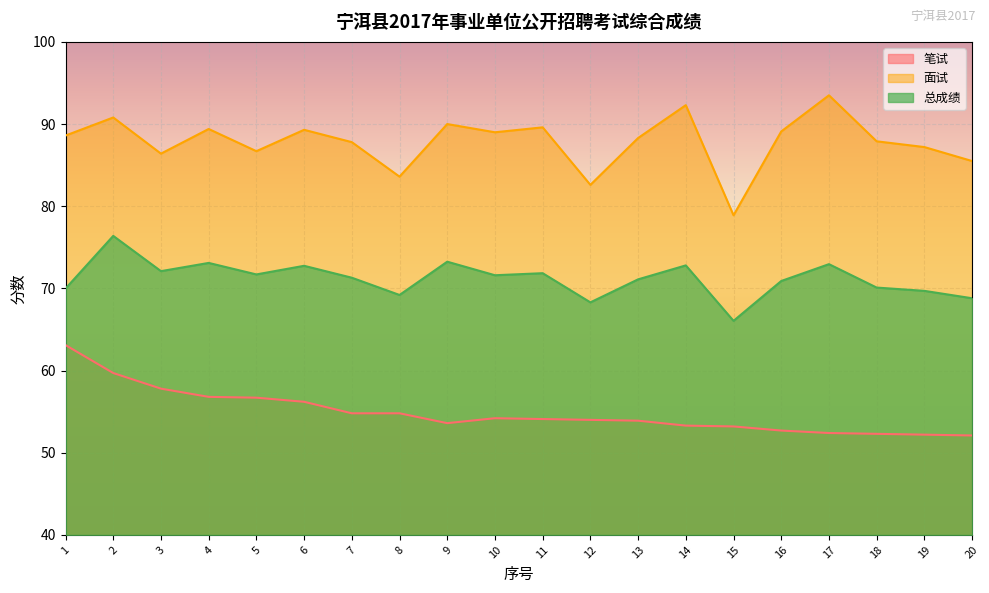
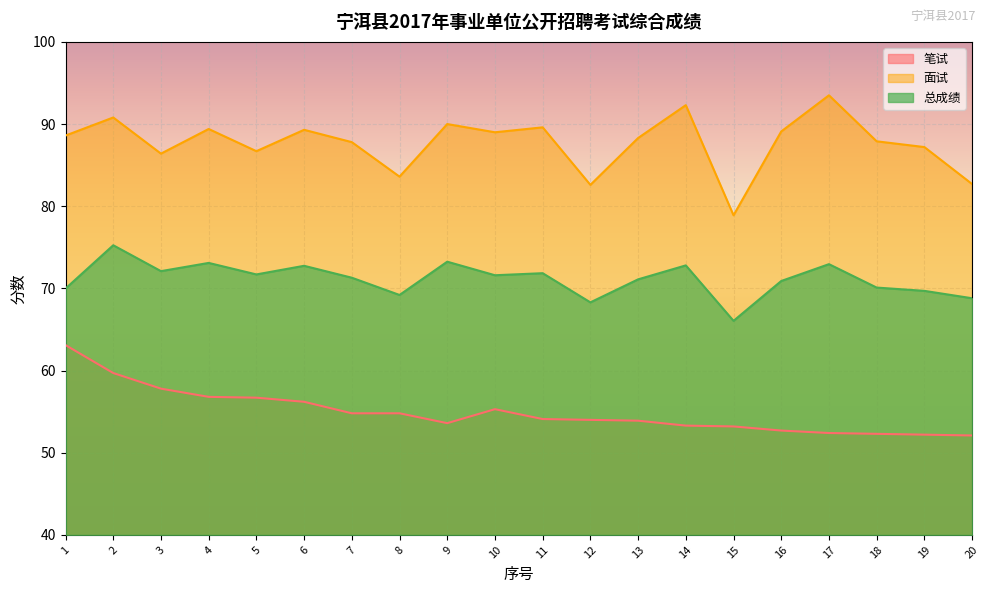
  {
    "笔试": {
      "1": 63,
      "2": 60,
      "3": 58,
      "4": 57,
      "5": 57,
      "6": 56,
      "7": 55,
      "8": 55,
      "9": 54,
-     "10": 54,
+     "10": 55,
      "11": 54,
      "12": 54,
      "13": 54,
      "14": 53,
      "15": 53,
      "16": 53,
      "17": 52,
      "18": 52,
      "19": 52,
      "20": 52
    },
    "面试": {
      "1": 89,
      "2": 91,
      "3": 86,
      "4": 89,
      "5": 87,
      "6": 89,
      "7": 88,
      "8": 84,
      "9": 90,
      "10": 89,
      "11": 90,
      "12": 83,
      "13": 88,
      "14": 92,
      "15": 79,
      "16": 89,
      "17": 94,
      "18": 88,
      "19": 87,
-     "20": 86
+     "20": 83
    },
    "总成绩": {
      "1": 70,
-     "2": 76,
+     "2": 75,
      "3": 72,
      "4": 73,
      "5": 72,
      "6": 73,
      "7": 71,
      "8": 69,
      "9": 73,
      "10": 72,
      "11": 72,
      "12": 68,
      "13": 71,
      "14": 73,
      "15": 66,
      "16": 71,
      "17": 73,
      "18": 70,
      "19": 70,
      "20": 69
    }
  }
